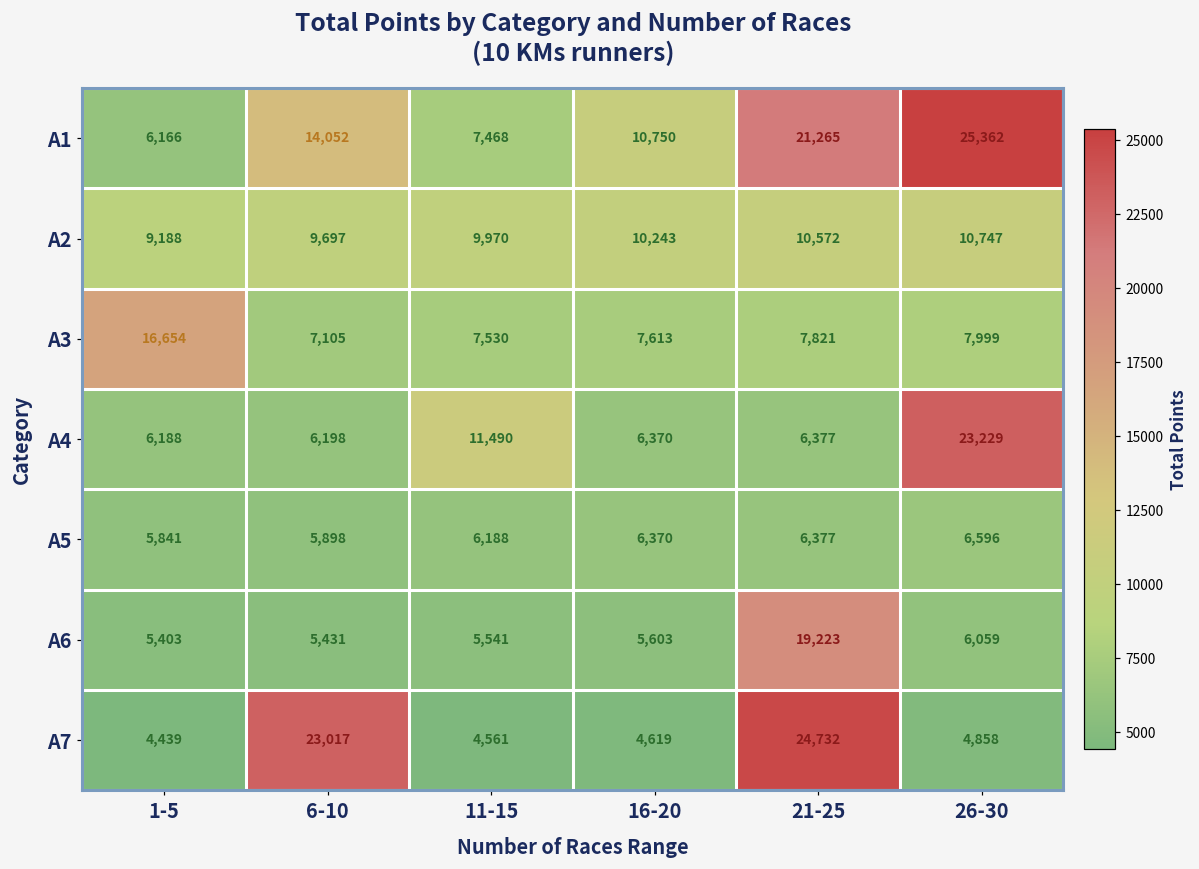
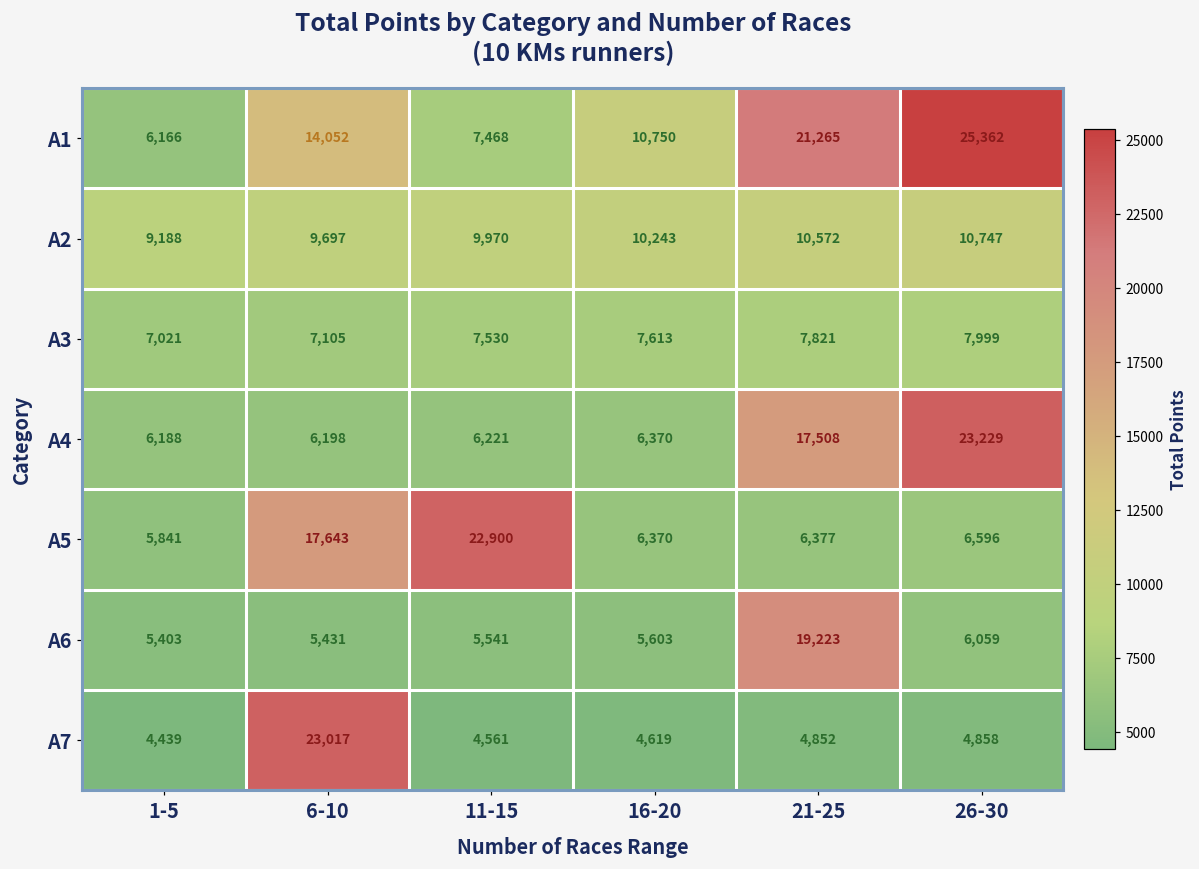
  {
    "A1": {
      "1-5": "6,166",
      "6-10": "14,052",
      "11-15": "7,468",
      "16-20": "10,750",
      "21-25": "21,265",
      "26-30": "25,362"
    },
    "A2": {
      "1-5": "9,188",
      "6-10": "9,697",
      "11-15": "9,970",
      "16-20": "10,243",
      "21-25": "10,572",
      "26-30": "10,747"
    },
    "A3": {
-     "1-5": "16,654",
+     "1-5": "7,021",
      "6-10": "7,105",
      "11-15": "7,530",
      "16-20": "7,613",
      "21-25": "7,821",
      "26-30": "7,999"
    },
    "A4": {
      "1-5": "6,188",
      "6-10": "6,198",
-     "11-15": "11,490",
+     "11-15": "6,221",
      "16-20": "6,370",
-     "21-25": "6,377",
+     "21-25": "17,508",
      "26-30": "23,229"
    },
    "A5": {
      "1-5": "5,841",
-     "6-10": "5,898",
-     "11-15": "6,188",
+     "6-10": "17,643",
+     "11-15": "22,900",
      "16-20": "6,370",
      "21-25": "6,377",
      "26-30": "6,596"
    },
    "A6": {
      "1-5": "5,403",
      "6-10": "5,431",
      "11-15": "5,541",
      "16-20": "5,603",
      "21-25": "19,223",
      "26-30": "6,059"
    },
    "A7": {
      "1-5": "4,439",
      "6-10": "23,017",
      "11-15": "4,561",
      "16-20": "4,619",
-     "21-25": "24,732",
+     "21-25": "4,852",
      "26-30": "4,858"
    }
  }
